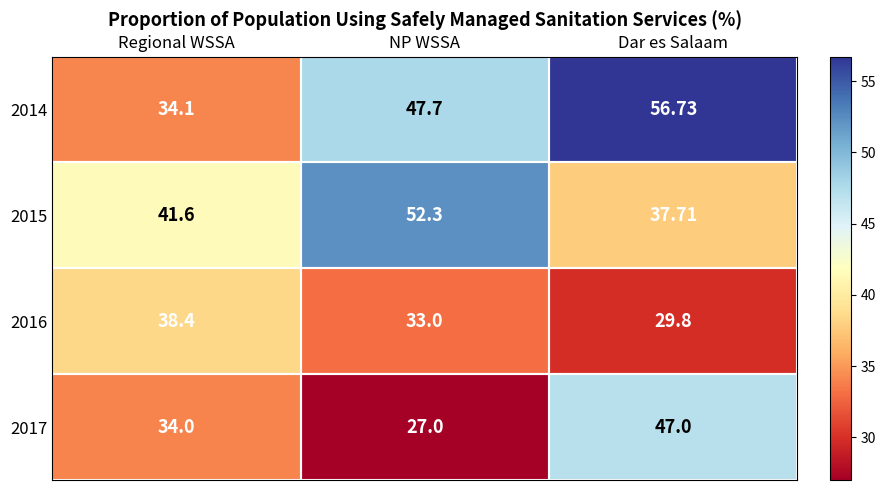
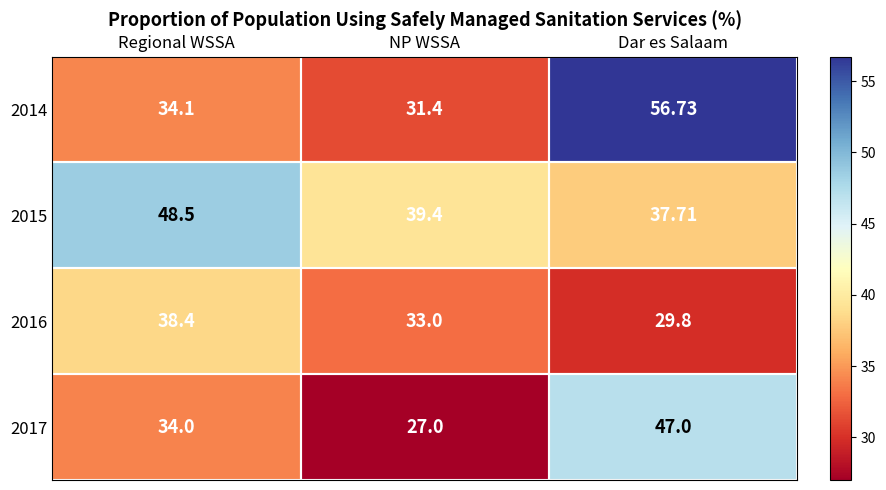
  {
    "2014": {
      "Regional WSSA": 34.1,
-     "NP WSSA": 47.7,
+     "NP WSSA": 31.4,
      "Dar es Salaam": 56.73
    },
    "2015": {
-     "Regional WSSA": 41.6,
-     "NP WSSA": 52.3,
+     "Regional WSSA": 48.5,
+     "NP WSSA": 39.4,
      "Dar es Salaam": 37.71
    },
    "2016": {
      "Regional WSSA": 38.4,
      "NP WSSA": 33.0,
      "Dar es Salaam": 29.8
    },
    "2017": {
      "Regional WSSA": 34.0,
      "NP WSSA": 27.0,
      "Dar es Salaam": 47.0
    }
  }
